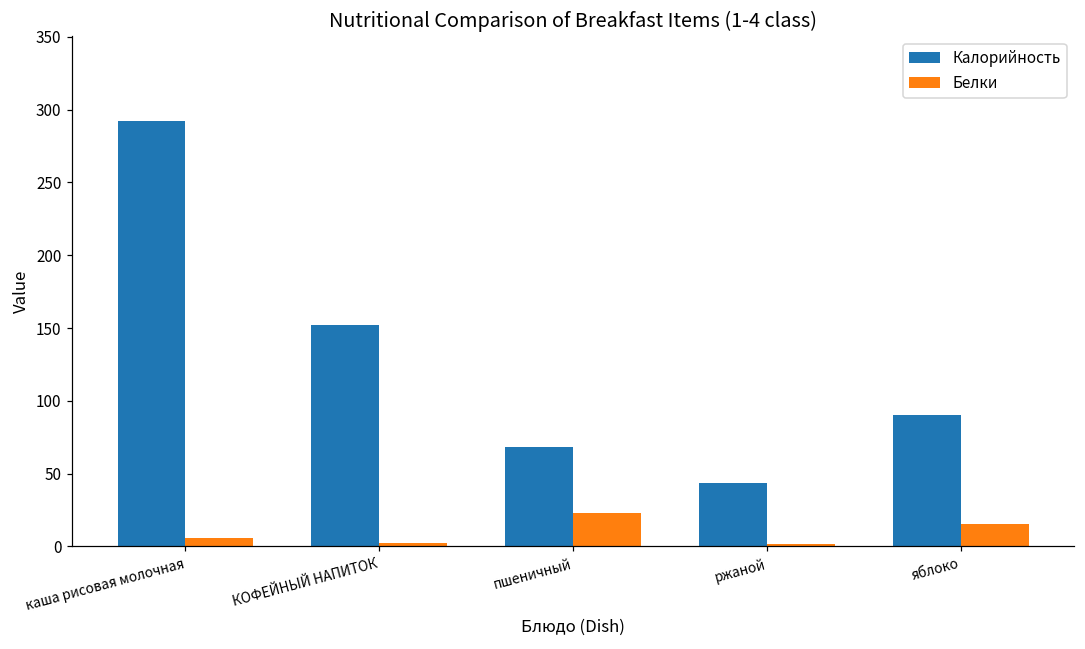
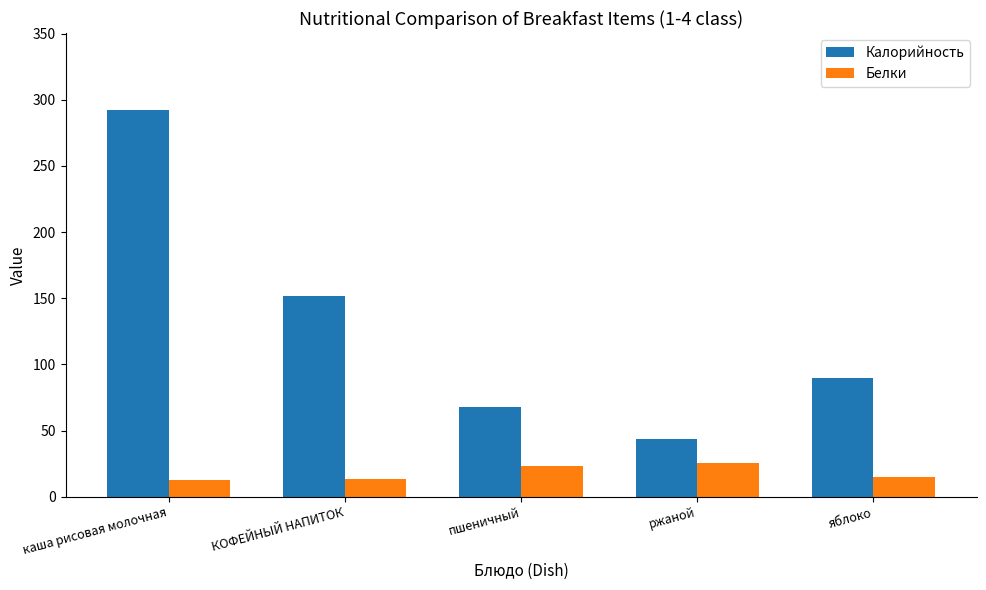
  {
    "Калорийность": {
      "каша рисовая молочная": 292,
      "КОФЕЙНЫЙ НАПИТОК": 152,
      "пшеничный": 68,
      "ржаной": 43,
      "яблоко": 90
    },
    "Белки": {
-     "каша рисовая молочная": 6,
-     "КОФЕЙНЫЙ НАПИТОК": 3,
+     "каша рисовая молочная": 13,
+     "КОФЕЙНЫЙ НАПИТОК": 13,
      "пшеничный": 23,
-     "ржаной": 2,
+     "ржаной": 25,
      "яблоко": 15
    }
  }
